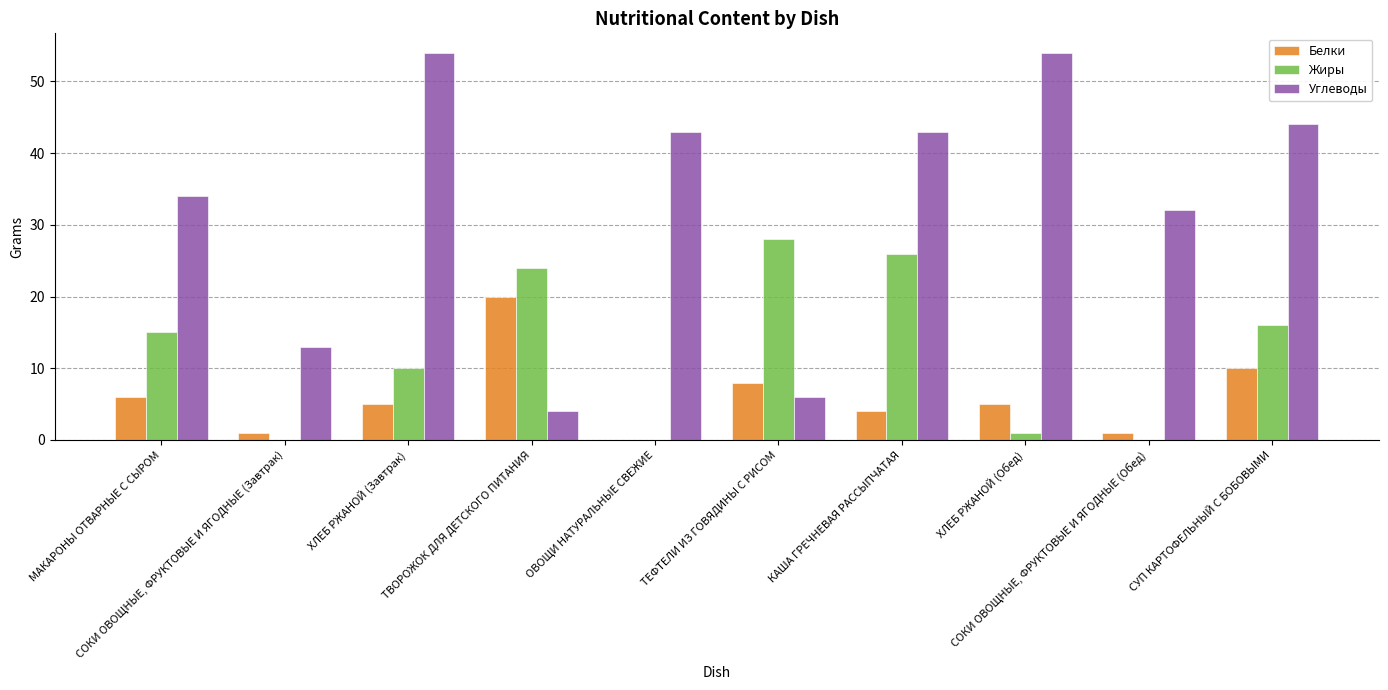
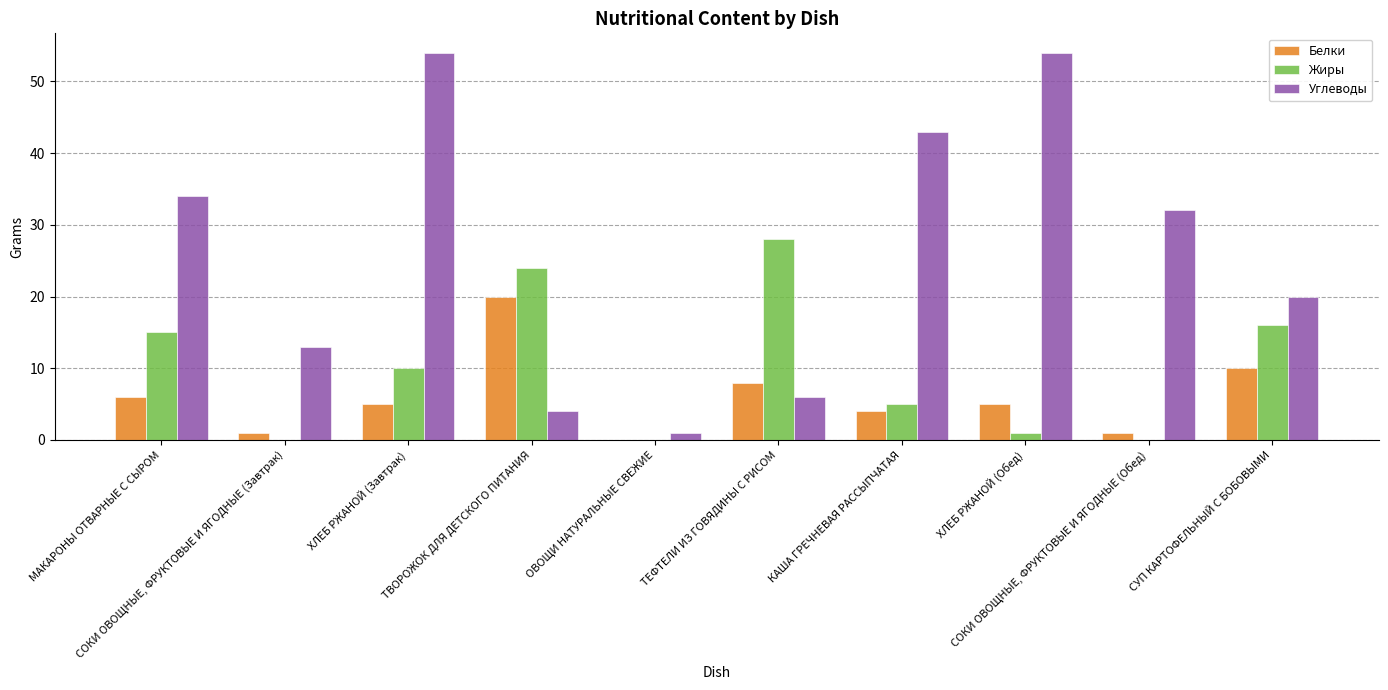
  {
    "Белки": {
      "МАКАРОНЫ ОТВАРНЫЕ С СЫРОМ": 6,
      "СОКИ ОВОЩНЫЕ, ФРУКТОВЫЕ И ЯГОДНЫЕ (Завтрак)": 1,
      "ХЛЕБ РЖАНОЙ (Завтрак)": 5,
      "ТВОРОЖОК ДЛЯ ДЕТСКОГО ПИТАНИЯ": 20,
      "ОВОЩИ НАТУРАЛЬНЫЕ СВЕЖИЕ": 0,
      "ТЕФТЕЛИ ИЗ ГОВЯДИНЫ С РИСОМ": 8,
      "КАША ГРЕЧНЕВАЯ РАССЫПЧАТАЯ": 4,
      "ХЛЕБ РЖАНОЙ (Обед)": 5,
      "СОКИ ОВОЩНЫЕ, ФРУКТОВЫЕ И ЯГОДНЫЕ (Обед)": 1,
      "СУП КАРТОФЕЛЬНЫЙ С БОБОВЫМИ": 10
    },
    "Жиры": {
      "МАКАРОНЫ ОТВАРНЫЕ С СЫРОМ": 15,
      "СОКИ ОВОЩНЫЕ, ФРУКТОВЫЕ И ЯГОДНЫЕ (Завтрак)": 0,
      "ХЛЕБ РЖАНОЙ (Завтрак)": 10,
      "ТВОРОЖОК ДЛЯ ДЕТСКОГО ПИТАНИЯ": 24,
      "ОВОЩИ НАТУРАЛЬНЫЕ СВЕЖИЕ": 0,
      "ТЕФТЕЛИ ИЗ ГОВЯДИНЫ С РИСОМ": 28,
-     "КАША ГРЕЧНЕВАЯ РАССЫПЧАТАЯ": 26,
+     "КАША ГРЕЧНЕВАЯ РАССЫПЧАТАЯ": 5,
      "ХЛЕБ РЖАНОЙ (Обед)": 1,
      "СОКИ ОВОЩНЫЕ, ФРУКТОВЫЕ И ЯГОДНЫЕ (Обед)": 0,
      "СУП КАРТОФЕЛЬНЫЙ С БОБОВЫМИ": 16
    },
    "Углеводы": {
      "МАКАРОНЫ ОТВАРНЫЕ С СЫРОМ": 34,
      "СОКИ ОВОЩНЫЕ, ФРУКТОВЫЕ И ЯГОДНЫЕ (Завтрак)": 13,
      "ХЛЕБ РЖАНОЙ (Завтрак)": 54,
      "ТВОРОЖОК ДЛЯ ДЕТСКОГО ПИТАНИЯ": 4,
-     "ОВОЩИ НАТУРАЛЬНЫЕ СВЕЖИЕ": 43,
+     "ОВОЩИ НАТУРАЛЬНЫЕ СВЕЖИЕ": 1,
      "ТЕФТЕЛИ ИЗ ГОВЯДИНЫ С РИСОМ": 6,
      "КАША ГРЕЧНЕВАЯ РАССЫПЧАТАЯ": 43,
      "ХЛЕБ РЖАНОЙ (Обед)": 54,
      "СОКИ ОВОЩНЫЕ, ФРУКТОВЫЕ И ЯГОДНЫЕ (Обед)": 32,
-     "СУП КАРТОФЕЛЬНЫЙ С БОБОВЫМИ": 44
+     "СУП КАРТОФЕЛЬНЫЙ С БОБОВЫМИ": 20
    }
  }
